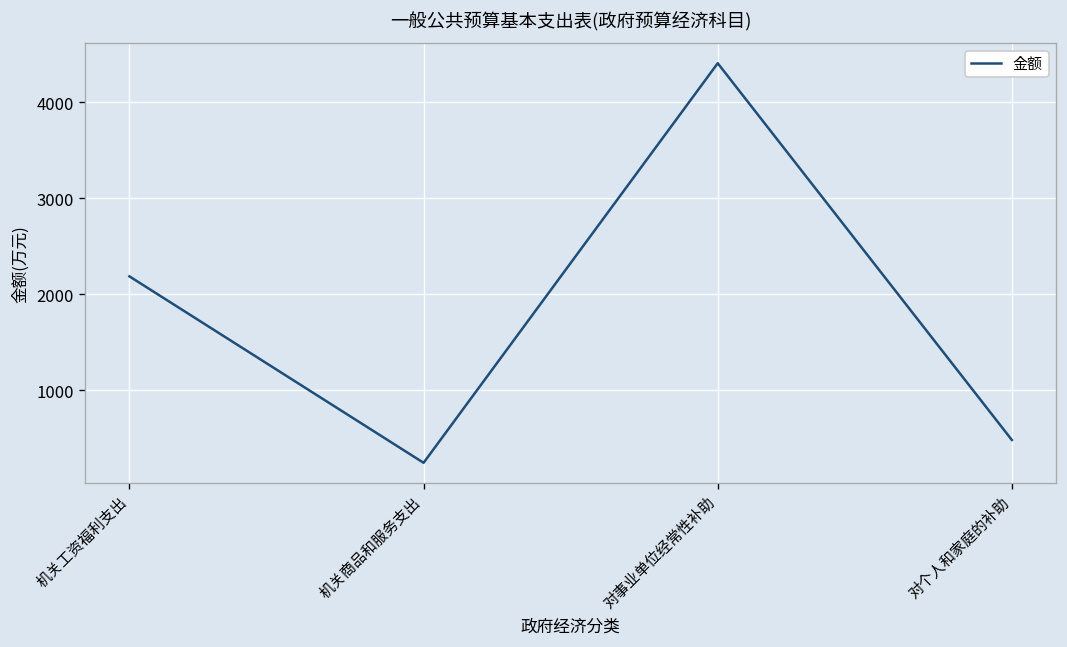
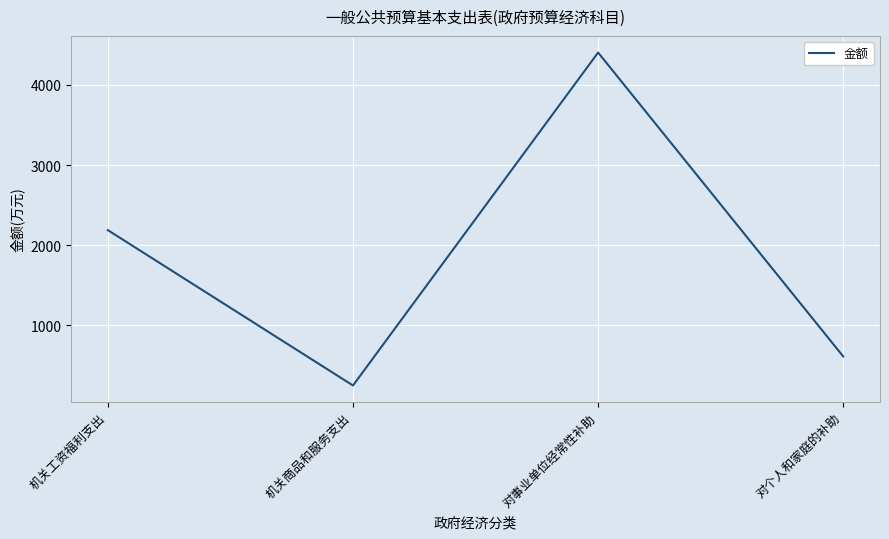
  {
    "机关工资福利支出": 2200,
    "机关商品和服务支出": 200,
    "对事业单位经常性补助": 4400,
-   "对个人和家庭的补助": 500
+   "对个人和家庭的补助": 600
  }
